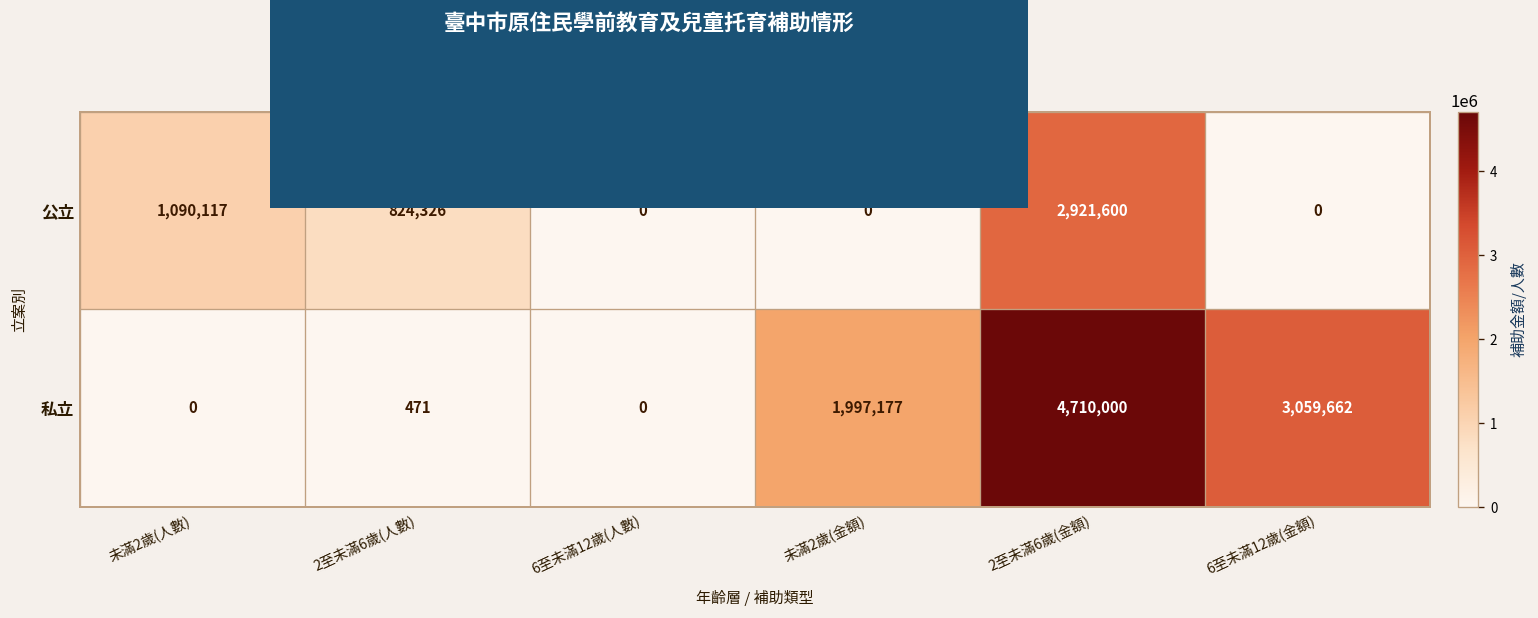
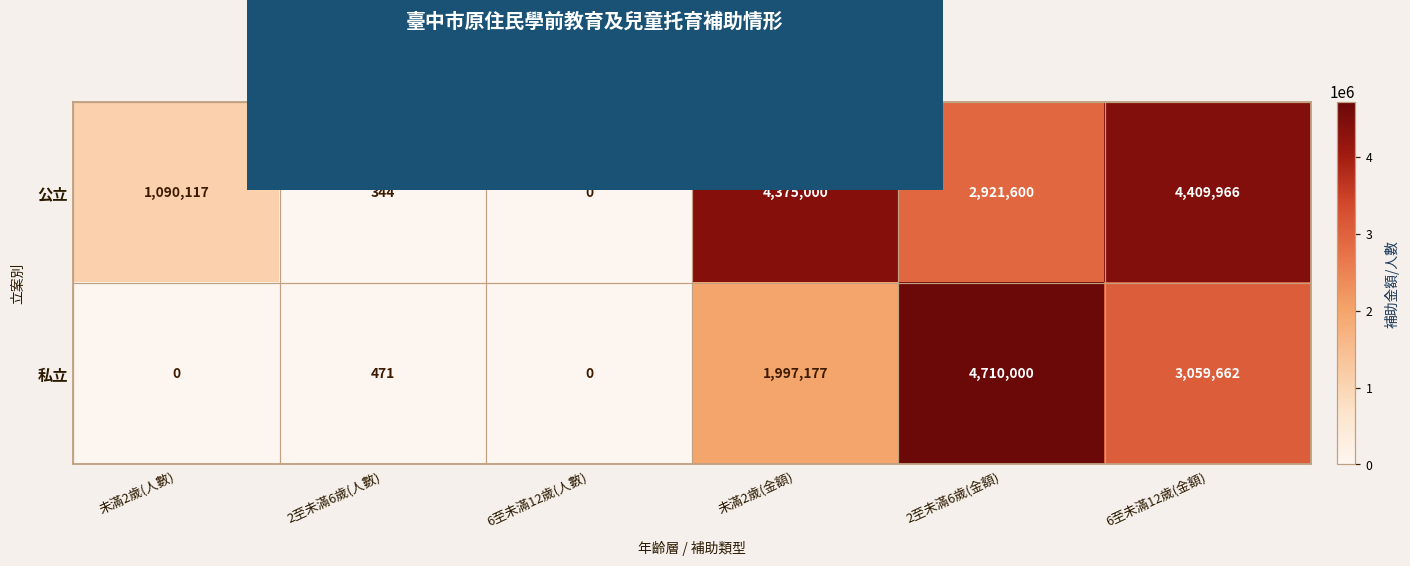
  {
    "公立": {
      "未滿2歲(人數)": "1,090,117",
-     "2至未滿6歲(人數)": "824,326",
+     "2至未滿6歲(人數)": "344",
      "6至未滿12歲(人數)": "0",
-     "未滿2歲(金額)": "0",
+     "未滿2歲(金額)": "4,375,000",
      "2至未滿6歲(金額)": "2,921,600",
-     "6至未滿12歲(金額)": "0"
+     "6至未滿12歲(金額)": "4,409,966"
    },
    "私立": {
      "未滿2歲(人數)": "0",
      "2至未滿6歲(人數)": "471",
      "6至未滿12歲(人數)": "0",
      "未滿2歲(金額)": "1,997,177",
      "2至未滿6歲(金額)": "4,710,000",
      "6至未滿12歲(金額)": "3,059,662"
    }
  }
